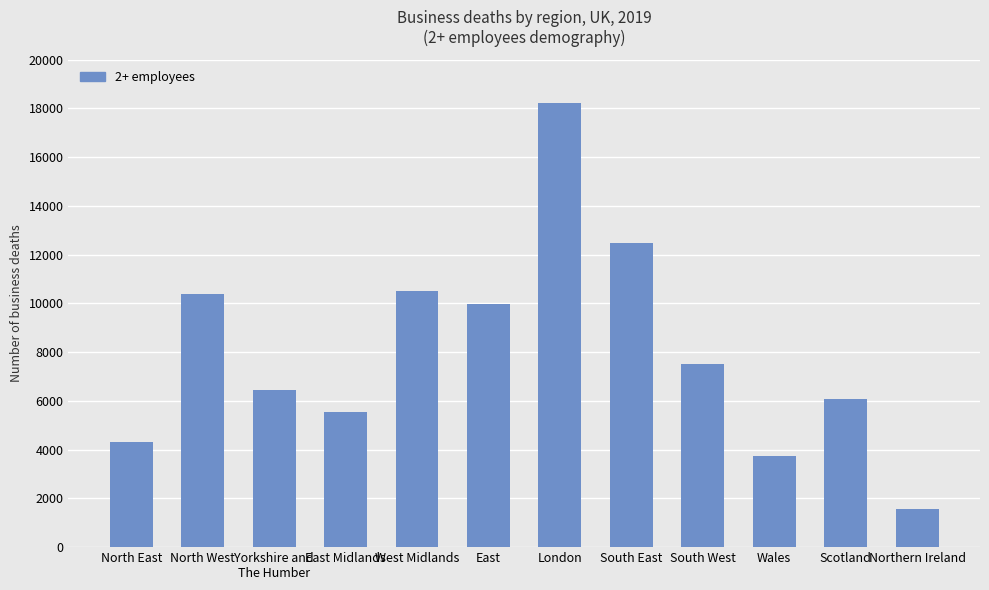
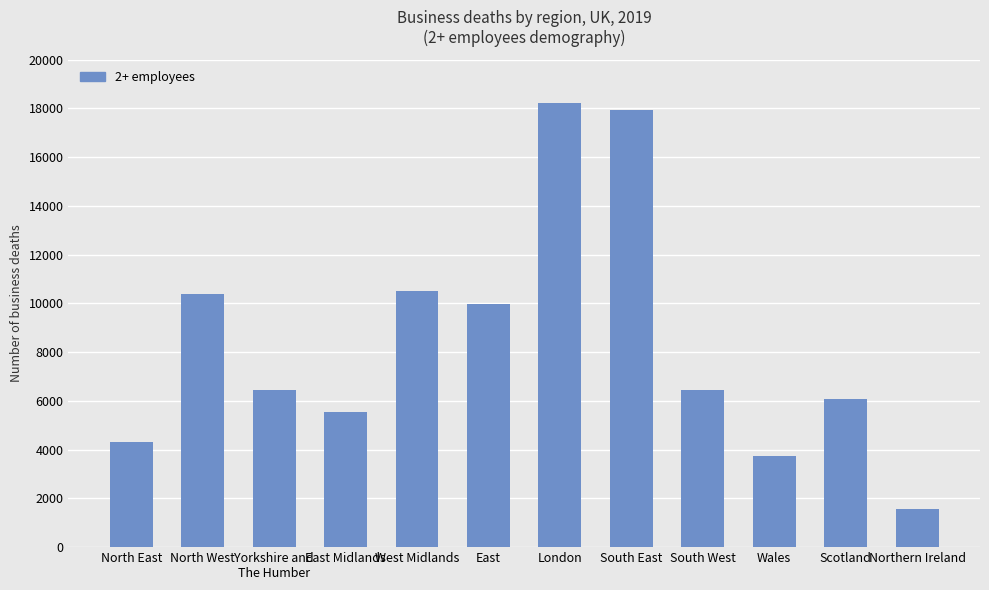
  {
    "North East": 4300,
    "North West": 10400,
    "Yorkshire and The Humber": 6400,
    "East Midlands": 5600,
    "West Midlands": 10500,
    "East": 10000,
    "London": 18200,
-   "South East": 12500,
-   "South West": 7500,
+   "South East": 17900,
+   "South West": 6400,
    "Wales": 3700,
    "Scotland": 6100,
    "Northern Ireland": 1600
  }
